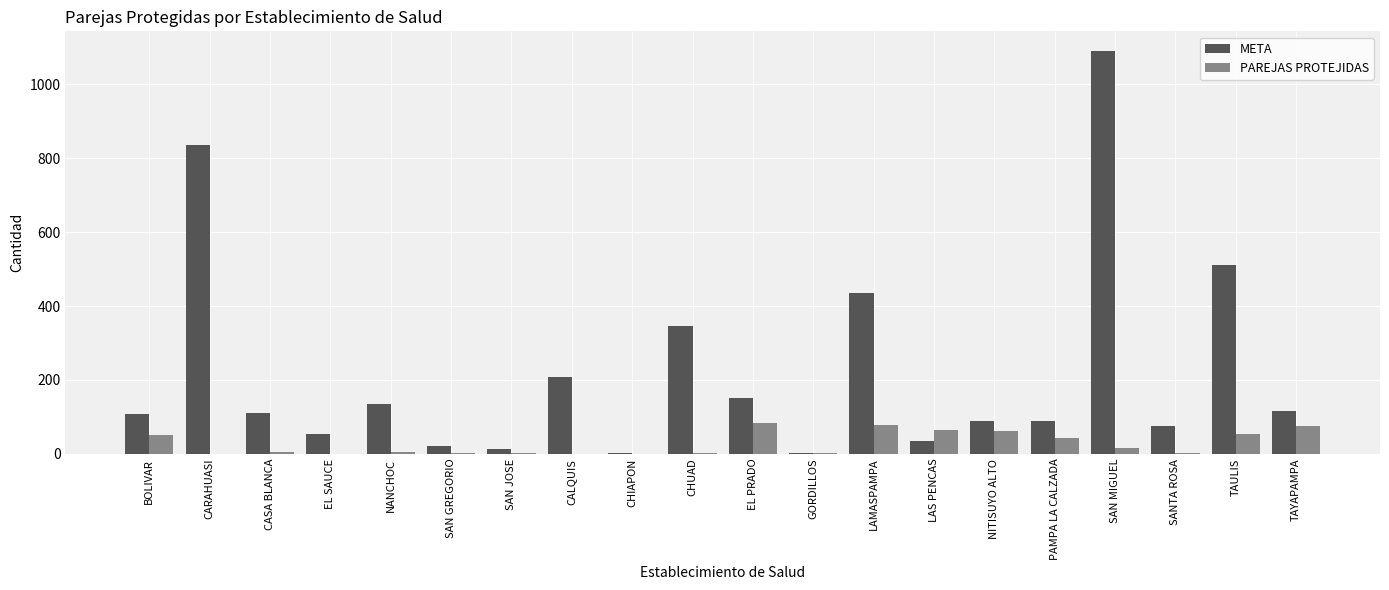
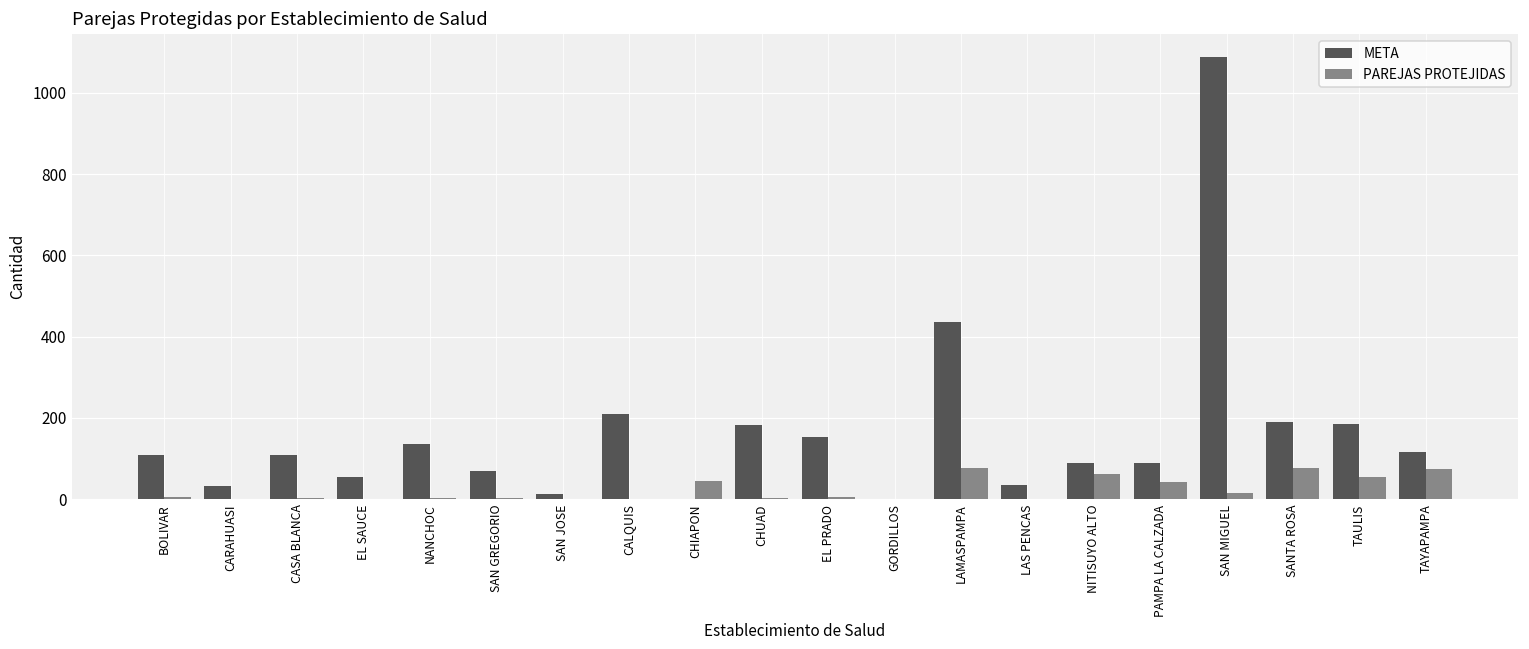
  {
    "META": {
      "BOLIVAR": 110,
-     "CARAHUASI": 840,
+     "CARAHUASI": 30,
      "CASA BLANCA": 110,
      "EL SAUCE": 50,
      "NANCHOC": 140,
-     "SAN GREGORIO": 20,
+     "SAN GREGORIO": 70,
      "SAN JOSE": 10,
      "CALQUIS": 210,
-     "CHUAD": 350,
+     "CHUAD": 180,
      "EL PRADO": 150,
      "LAMASPAMPA": 440,
      "LAS PENCAS": 30,
      "NITISUYO ALTO": 90,
      "PAMPA LA CALZADA": 90,
      "SAN MIGUEL": 1090,
-     "SANTA ROSA": 80,
-     "TAULIS": 510,
+     "SANTA ROSA": 190,
+     "TAULIS": 190,
      "TAYAPAMPA": 120
    },
    "PAREJAS PROTEJIDAS": {
-     "BOLIVAR": 50,
+     "BOLIVAR": 10,
      "CARAHUASI": 0,
      "EL SAUCE": 0,
      "CALQUIS": 0,
-     "CHIAPON": 0,
-     "EL PRADO": 80,
+     "CHIAPON": 50,
+     "EL PRADO": 10,
      "LAMASPAMPA": 80,
-     "LAS PENCAS": 60,
+     "LAS PENCAS": 0,
      "NITISUYO ALTO": 60,
      "PAMPA LA CALZADA": 40,
      "SAN MIGUEL": 20,
-     "SANTA ROSA": 0,
+     "SANTA ROSA": 80,
      "TAULIS": 50,
      "TAYAPAMPA": 70
    }
  }
